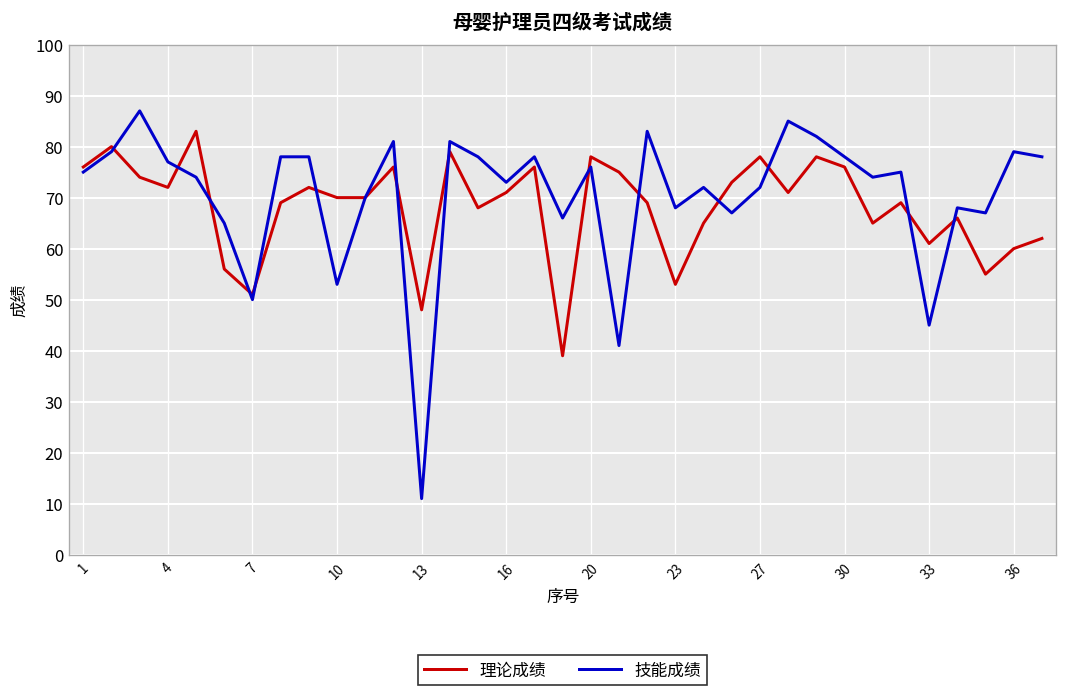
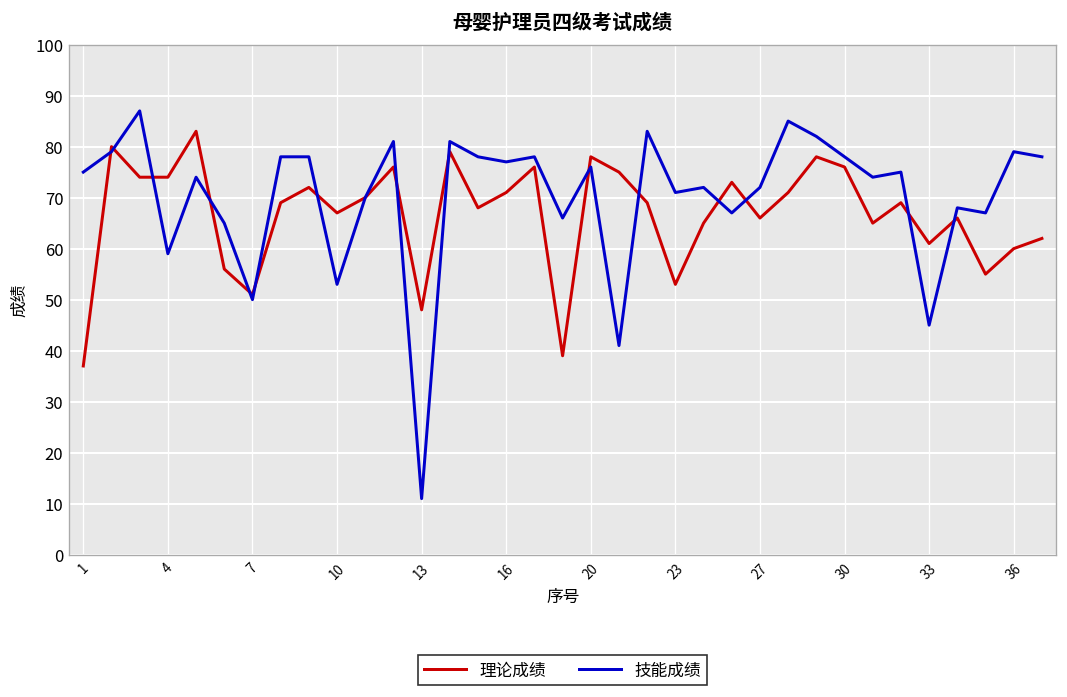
  {
    "理论成绩": {
-     "1": 76,
-     "4": 72,
+     "1": 37,
+     "4": 74,
      "7": 51,
-     "10": 70,
+     "10": 67,
      "13": 48,
      "16": 71,
      "20": 78,
      "23": 53,
-     "27": 78,
+     "27": 66,
      "30": 76,
      "33": 61,
      "36": 60
    },
    "技能成绩": {
      "1": 75,
-     "4": 77,
+     "4": 59,
      "7": 50,
      "10": 53,
      "13": 11,
-     "16": 73,
+     "16": 77,
      "20": 76,
-     "23": 68,
+     "23": 71,
      "27": 72,
      "30": 78,
      "33": 45,
      "36": 79
    }
  }
